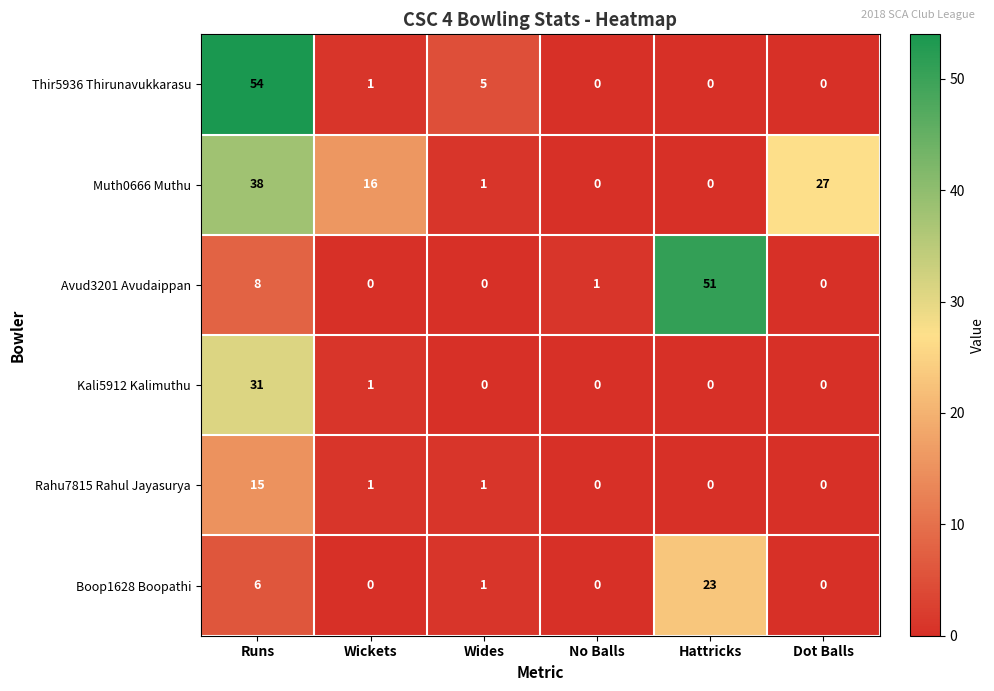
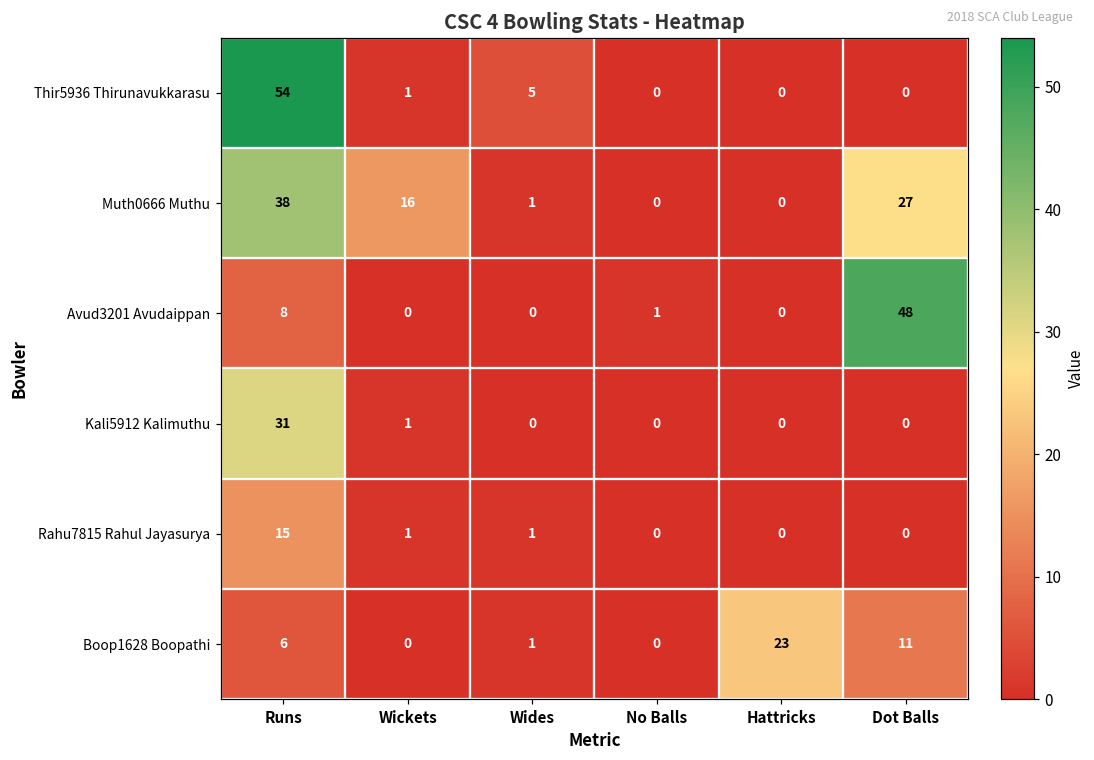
  {
    "Thir5936 Thirunavukkarasu": {
      "Runs": 54,
      "Wickets": 1,
      "Wides": 5,
      "No Balls": 0,
      "Hattricks": 0,
      "Dot Balls": 0
    },
    "Muth0666 Muthu": {
      "Runs": 38,
      "Wickets": 16,
      "Wides": 1,
      "No Balls": 0,
      "Hattricks": 0,
      "Dot Balls": 27
    },
    "Avud3201 Avudaippan": {
      "Runs": 8,
      "Wickets": 0,
      "Wides": 0,
      "No Balls": 1,
-     "Hattricks": 51,
-     "Dot Balls": 0
+     "Hattricks": 0,
+     "Dot Balls": 48
    },
    "Kali5912 Kalimuthu": {
      "Runs": 31,
      "Wickets": 1,
      "Wides": 0,
      "No Balls": 0,
      "Hattricks": 0,
      "Dot Balls": 0
    },
    "Rahu7815 Rahul Jayasurya": {
      "Runs": 15,
      "Wickets": 1,
      "Wides": 1,
      "No Balls": 0,
      "Hattricks": 0,
      "Dot Balls": 0
    },
    "Boop1628 Boopathi": {
      "Runs": 6,
      "Wickets": 0,
      "Wides": 1,
      "No Balls": 0,
      "Hattricks": 23,
-     "Dot Balls": 0
+     "Dot Balls": 11
    }
  }
